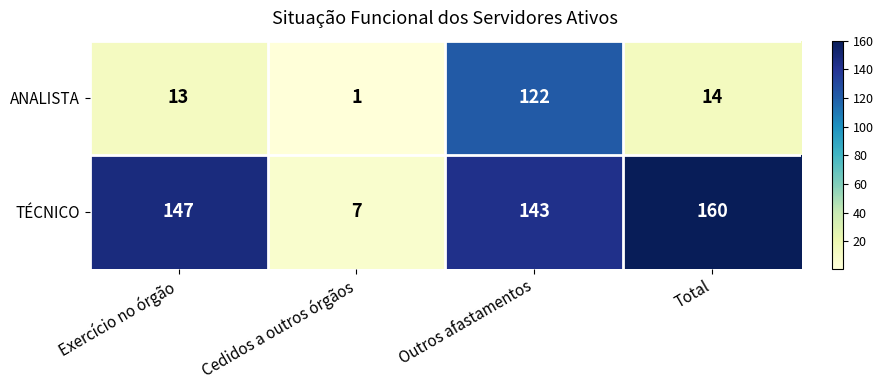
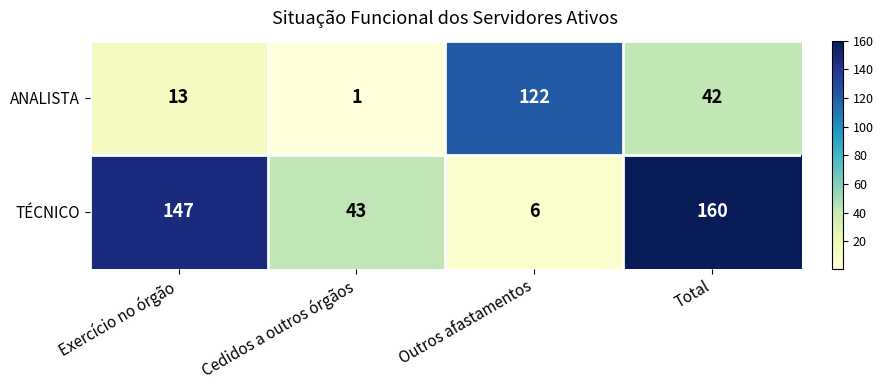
  {
    "ANALISTA": {
      "Exercício no órgão": 13,
      "Cedidos a outros órgãos": 1,
      "Outros afastamentos": 122,
-     "Total": 14
+     "Total": 42
    },
    "TÉCNICO": {
      "Exercício no órgão": 147,
-     "Cedidos a outros órgãos": 7,
-     "Outros afastamentos": 143,
+     "Cedidos a outros órgãos": 43,
+     "Outros afastamentos": 6,
      "Total": 160
    }
  }
